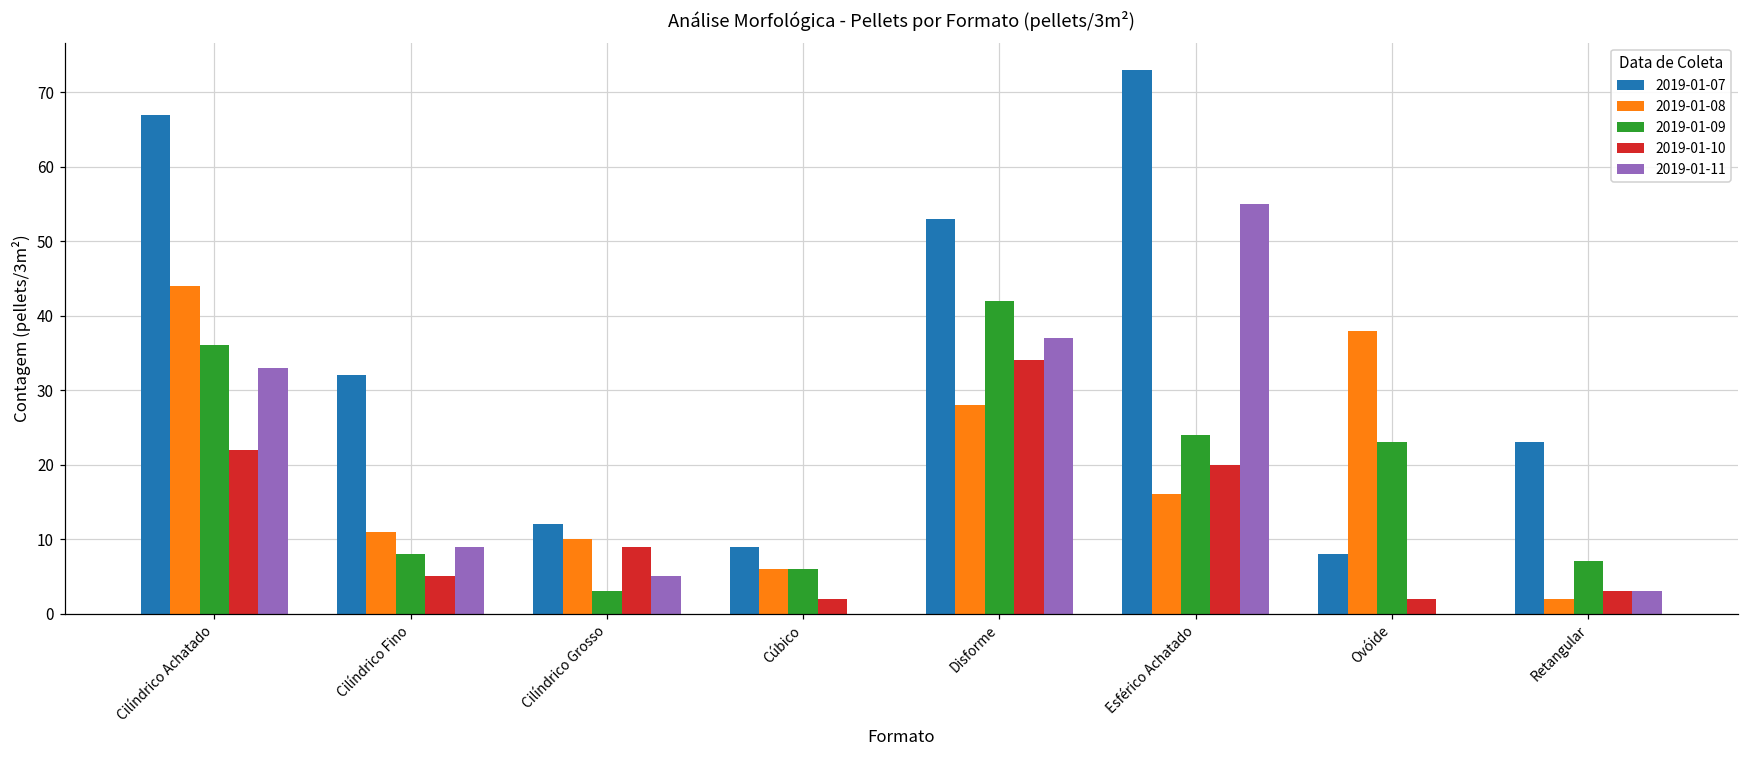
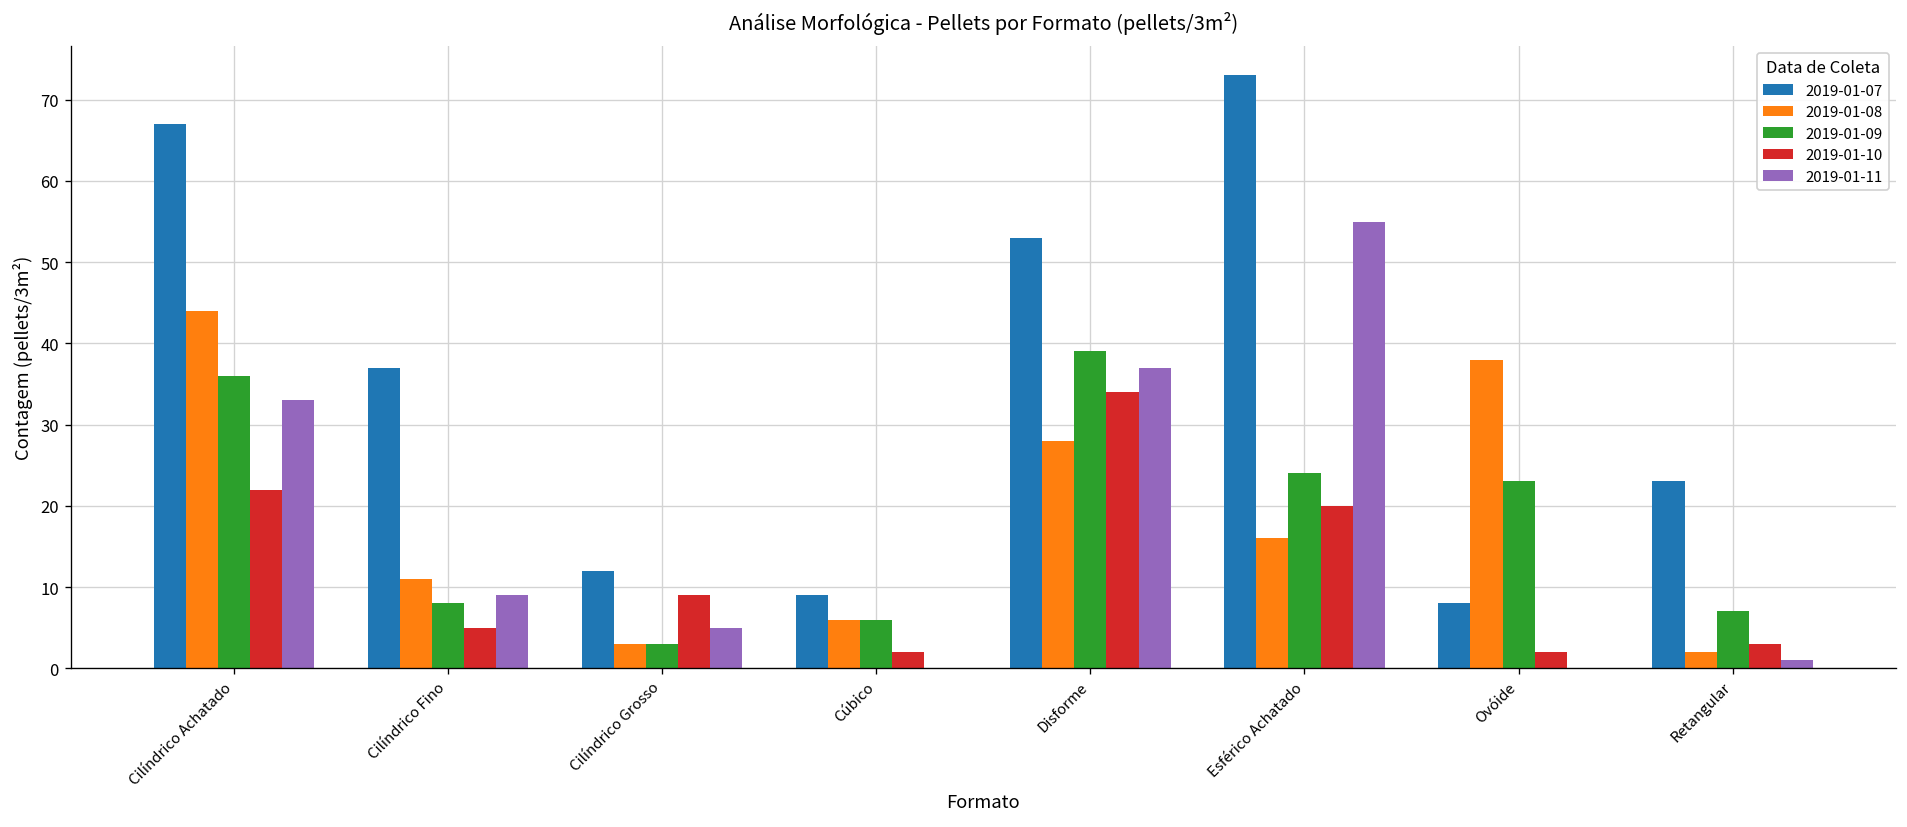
  {
    "2019-01-07": {
      "Cilíndrico Achatado": 67,
-     "Cilíndrico Fino": 32,
+     "Cilíndrico Fino": 37,
      "Cilíndrico Grosso": 12,
      "Cúbico": 9,
      "Disforme": 53,
      "Esférico Achatado": 73,
      "Ovóide": 8,
      "Retangular": 23
    },
    "2019-01-08": {
      "Cilíndrico Achatado": 44,
      "Cilíndrico Fino": 11,
-     "Cilíndrico Grosso": 10,
+     "Cilíndrico Grosso": 3,
      "Cúbico": 6,
      "Disforme": 28,
      "Esférico Achatado": 16,
      "Ovóide": 38,
      "Retangular": 2
    },
    "2019-01-09": {
      "Cilíndrico Achatado": 36,
      "Cilíndrico Fino": 8,
      "Cilíndrico Grosso": 3,
      "Cúbico": 6,
-     "Disforme": 42,
+     "Disforme": 39,
      "Esférico Achatado": 24,
      "Ovóide": 23,
      "Retangular": 7
    },
    "2019-01-10": {
      "Cilíndrico Achatado": 22,
      "Cilíndrico Fino": 5,
      "Cilíndrico Grosso": 9,
      "Cúbico": 2,
      "Disforme": 34,
      "Esférico Achatado": 20,
      "Ovóide": 2,
      "Retangular": 3
    },
    "2019-01-11": {
      "Cilíndrico Achatado": 33,
      "Cilíndrico Fino": 9,
      "Cilíndrico Grosso": 5,
      "Cúbico": 0,
      "Disforme": 37,
      "Esférico Achatado": 55,
      "Ovóide": 0,
-     "Retangular": 3
+     "Retangular": 1
    }
  }
